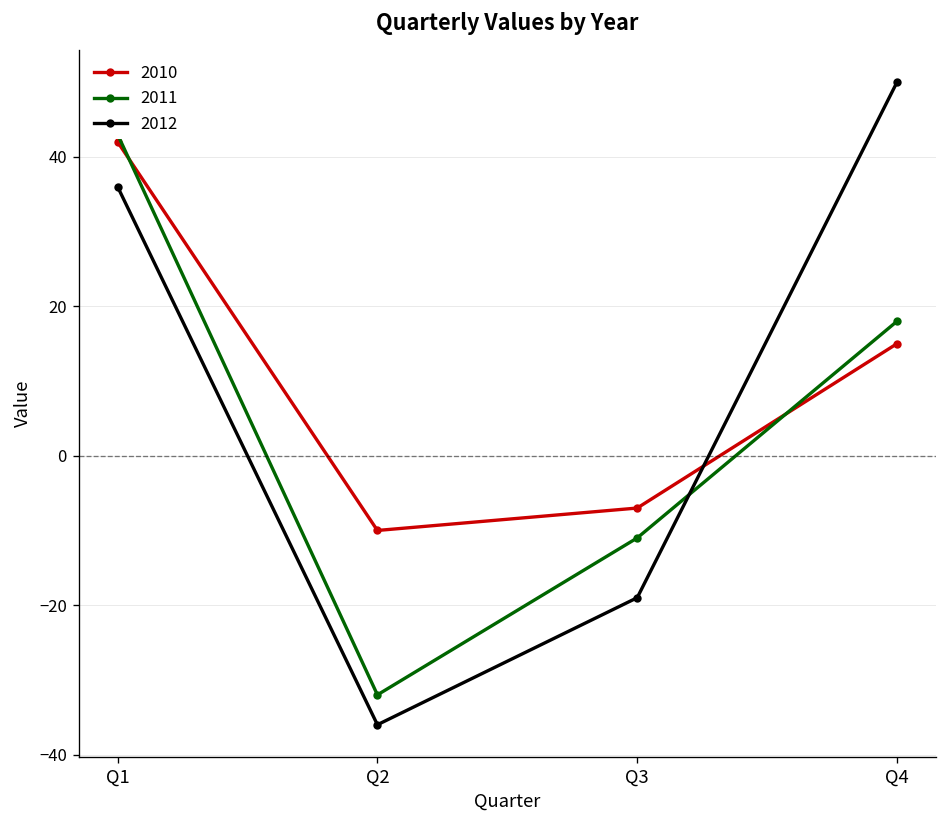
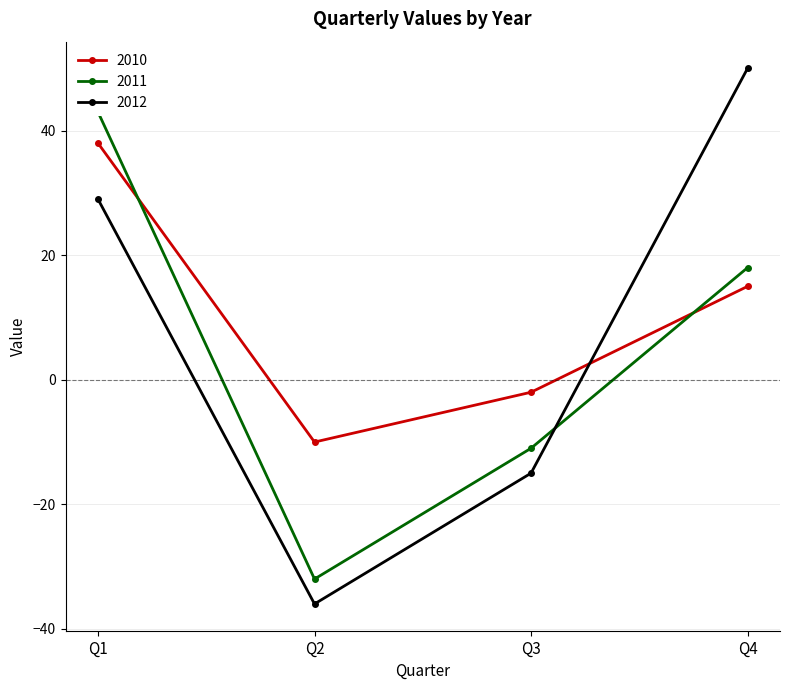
  {
    "2010": {
-     "Q1": 42,
+     "Q1": 38,
      "Q2": -10,
-     "Q3": -7,
+     "Q3": -2,
      "Q4": 15
    },
    "2011": {
      "Q2": -32,
      "Q3": -11,
      "Q4": 18
    },
    "2012": {
-     "Q1": 36,
+     "Q1": 29,
      "Q2": -36,
-     "Q3": -19,
+     "Q3": -15,
      "Q4": 50
    }
  }
